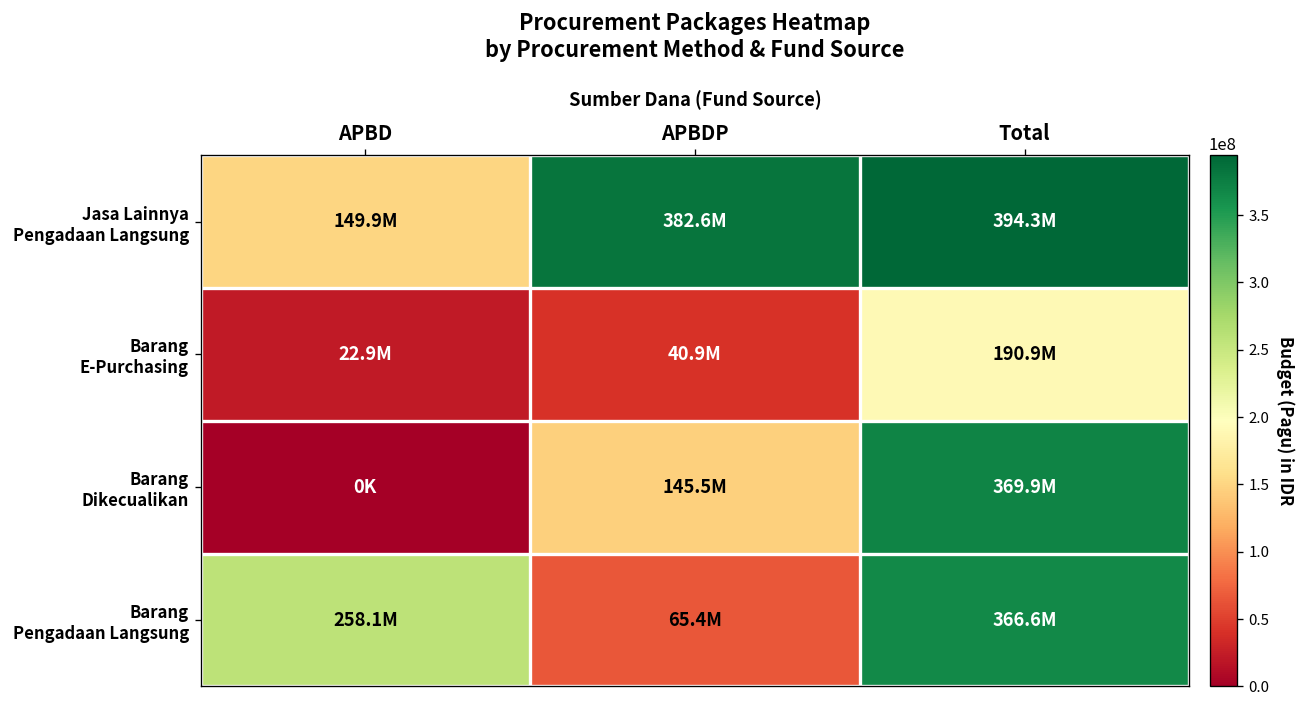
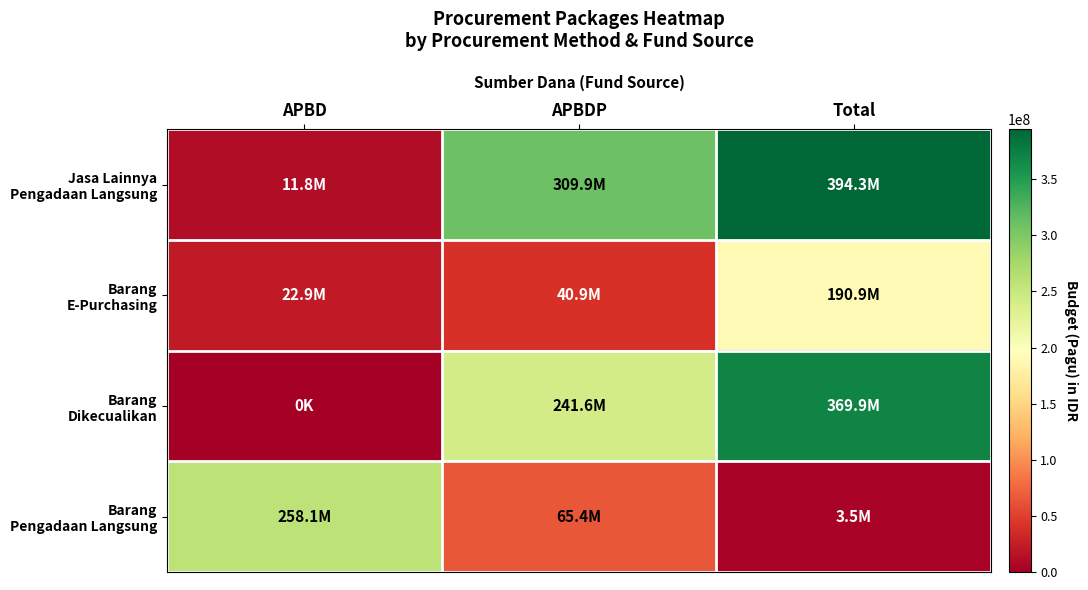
  {
    "Jasa Lainnya Pengadaan Langsung": {
-     "APBD": "149.9M",
-     "APBDP": "382.6M",
+     "APBD": "11.8M",
+     "APBDP": "309.9M",
      "Total": "394.3M"
    },
    "Barang E-Purchasing": {
      "APBD": "22.9M",
      "APBDP": "40.9M",
      "Total": "190.9M"
    },
    "Barang Dikecualikan": {
      "APBD": "0K",
-     "APBDP": "145.5M",
+     "APBDP": "241.6M",
      "Total": "369.9M"
    },
    "Barang Pengadaan Langsung": {
      "APBD": "258.1M",
      "APBDP": "65.4M",
-     "Total": "366.6M"
+     "Total": "3.5M"
    }
  }
